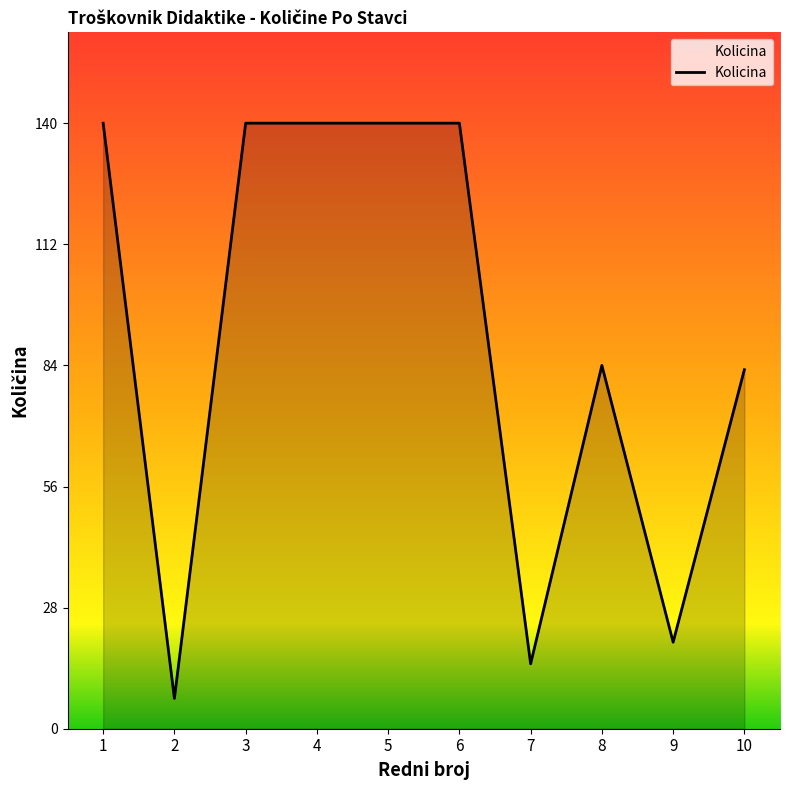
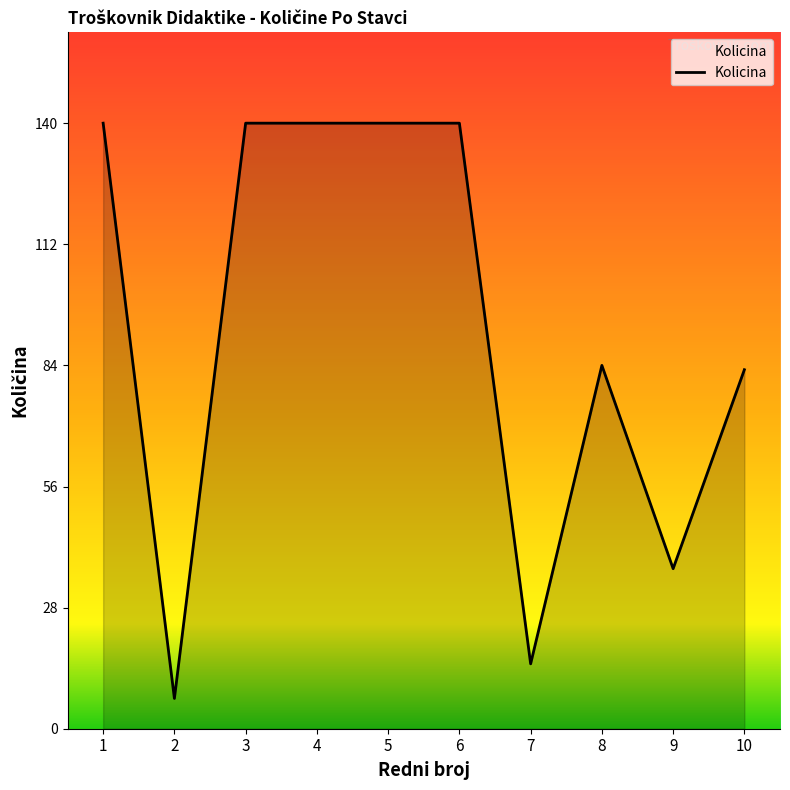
  {
    "1": 140,
    "2": 7,
    "3": 140,
    "4": 140,
    "5": 140,
    "6": 140,
    "7": 15,
    "8": 84,
-   "9": 20,
+   "9": 37,
    "10": 83
  }
